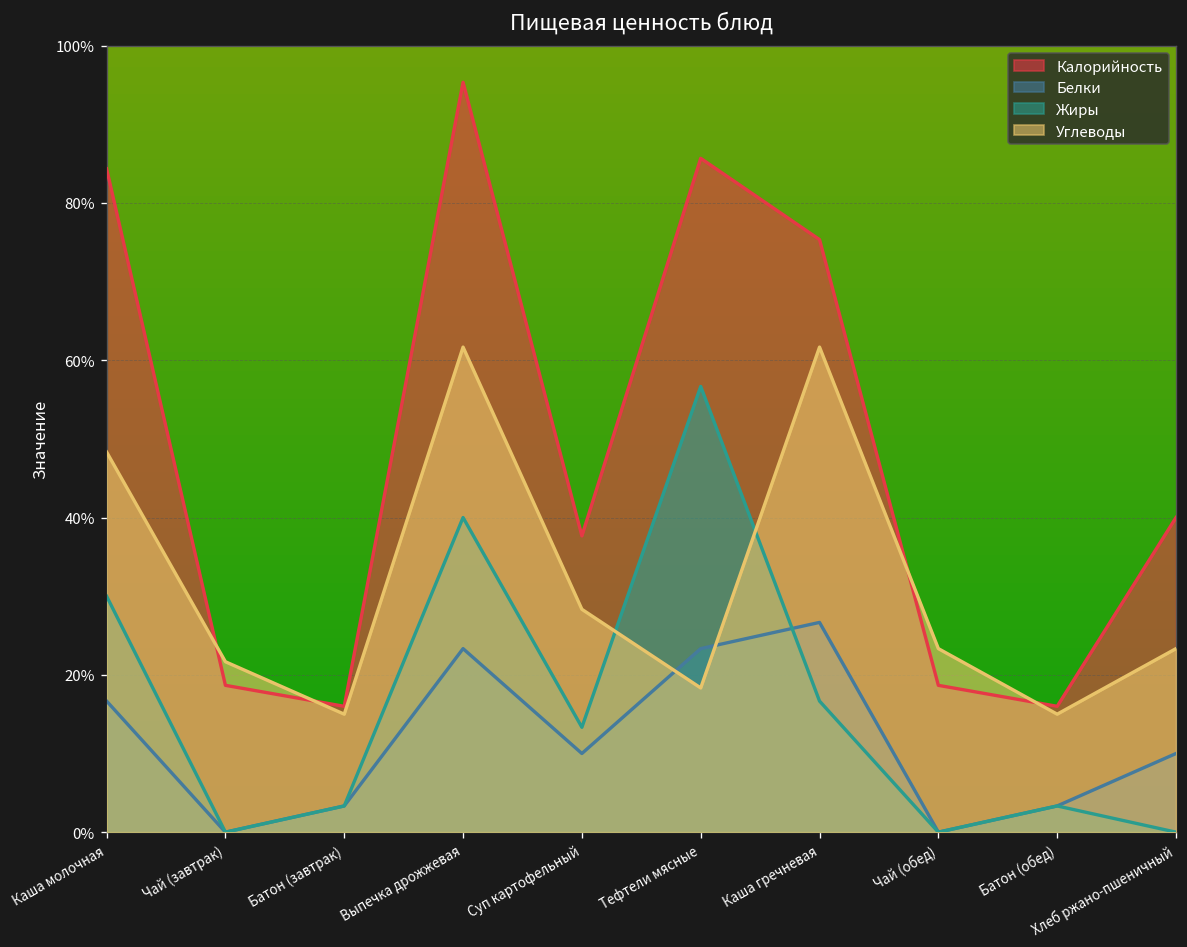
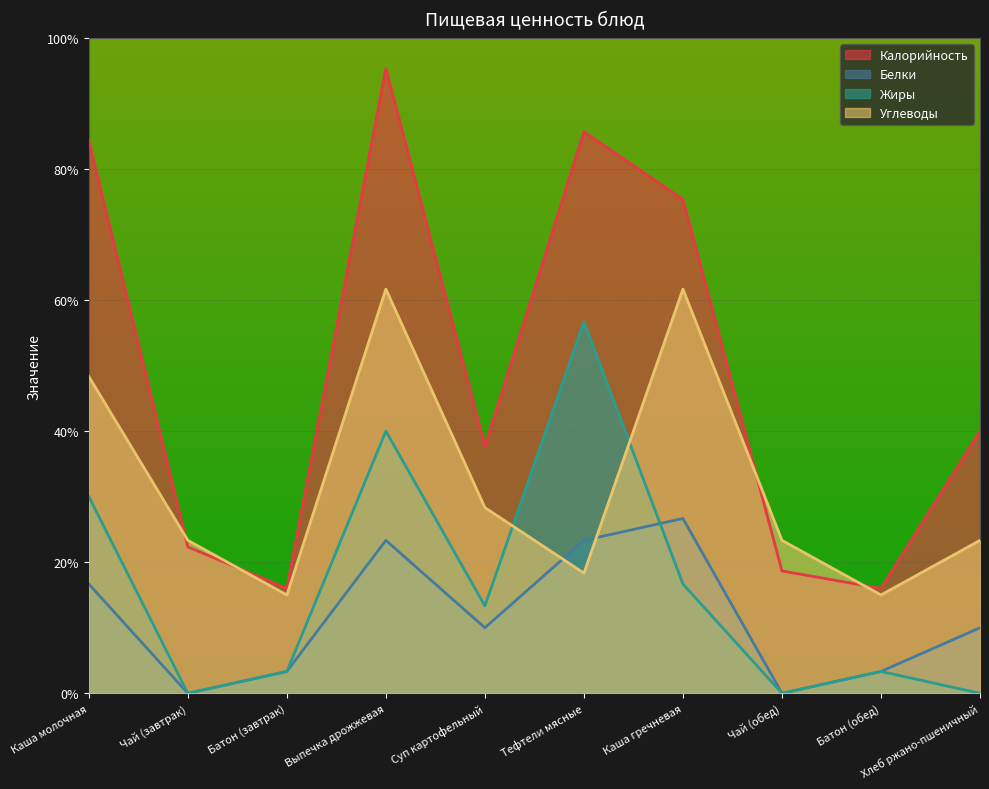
  {
    "Калорийность": {
      "Каша молочная": "84%",
-     "Чай (завтрак)": "19%",
+     "Чай (завтрак)": "22%",
      "Батон (завтрак)": "16%",
      "Выпечка дрожжевая": "95%",
      "Суп картофельный": "38%",
      "Тефтели мясные": "86%",
      "Каша гречневая": "75%",
      "Чай (обед)": "19%",
      "Батон (обед)": "16%",
      "Хлеб ржано-пшеничный": "40%"
    },
    "Углеводы": {
      "Каша молочная": "48%",
-     "Чай (завтрак)": "22%",
+     "Чай (завтрак)": "23%",
      "Батон (завтрак)": "15%",
      "Выпечка дрожжевая": "62%",
      "Суп картофельный": "28%",
      "Тефтели мясные": "18%",
      "Каша гречневая": "62%",
      "Чай (обед)": "23%",
      "Батон (обед)": "15%",
      "Хлеб ржано-пшеничный": "23%"
    }
  }
